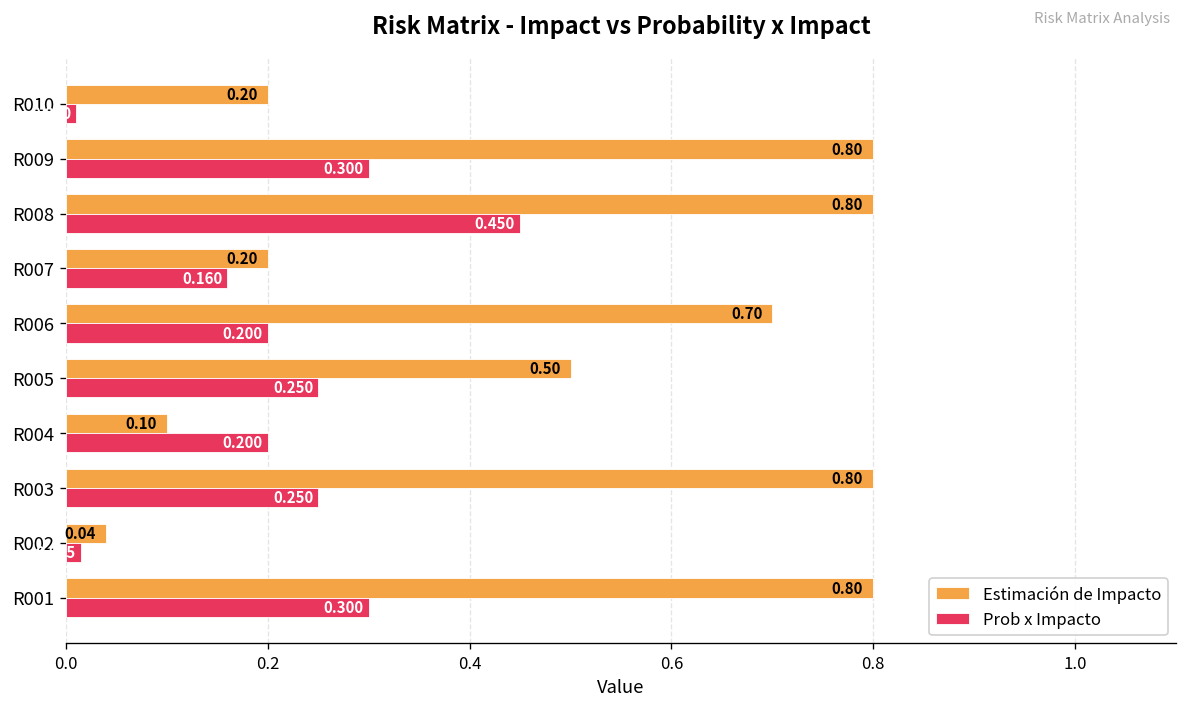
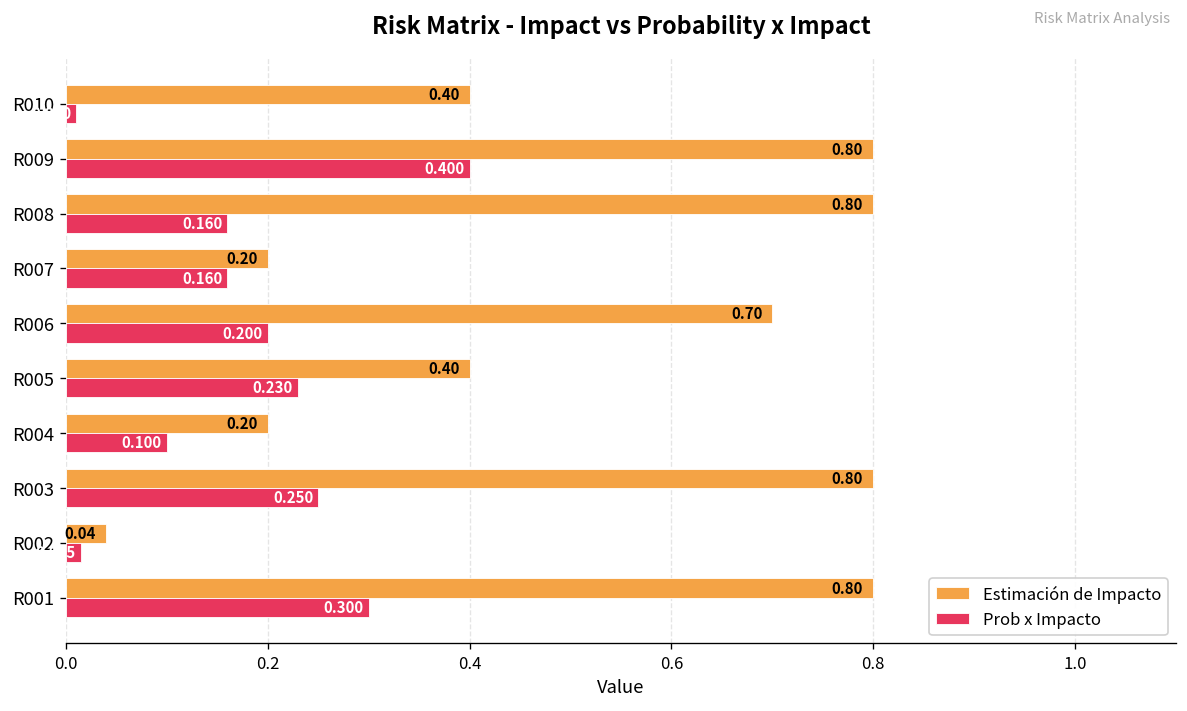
  {
    "Estimación de Impacto": {
-     "R010": 0.20,
+     "R010": 0.40,
      "R009": 0.80,
      "R008": 0.80,
      "R007": 0.20,
      "R006": 0.70,
-     "R005": 0.50,
-     "R004": 0.10,
+     "R005": 0.40,
+     "R004": 0.20,
      "R003": 0.80,
      "R002": 0.04,
      "R001": 0.80
    },
    "Prob x Impacto": {
-     "R009": 0.300,
-     "R008": 0.450,
+     "R009": 0.400,
+     "R008": 0.160,
      "R007": 0.160,
      "R006": 0.200,
-     "R005": 0.250,
-     "R004": 0.200,
+     "R005": 0.230,
+     "R004": 0.100,
      "R003": 0.250,
      "R001": 0.300
    }
  }
